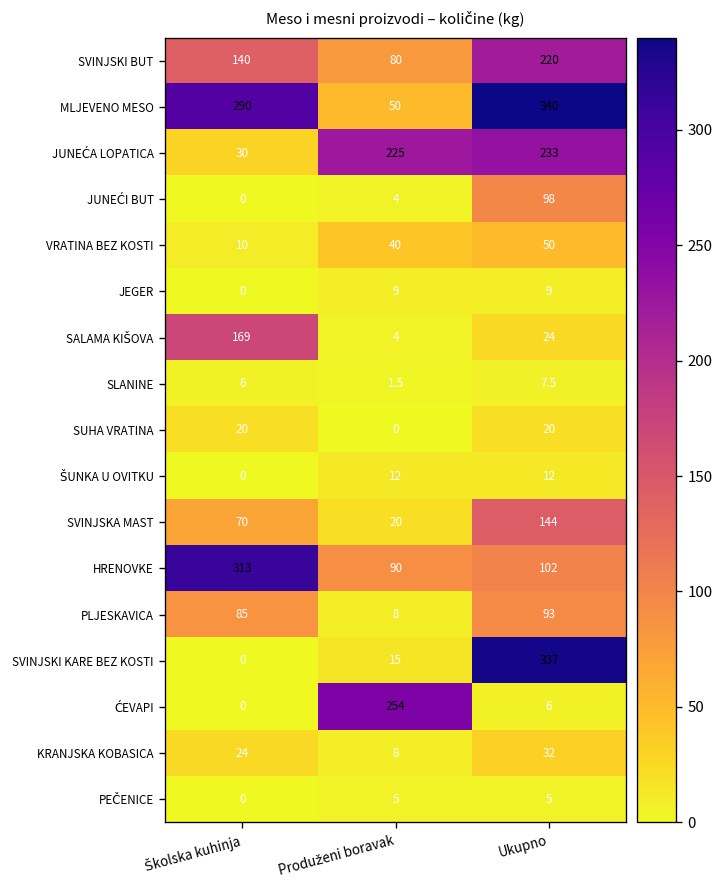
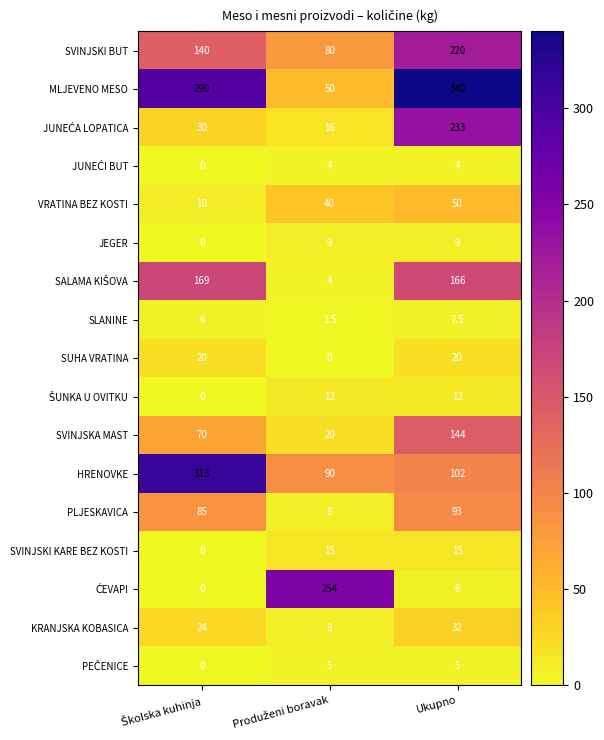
  {
    "SVINJSKI BUT": {
      "Školska kuhinja": 140,
      "Produženi boravak": 80,
      "Ukupno": 220
    },
    "MLJEVENO MESO": {
      "Školska kuhinja": 290,
      "Produženi boravak": 50,
      "Ukupno": 340
    },
    "JUNEĆA LOPATICA": {
      "Školska kuhinja": 30,
-     "Produženi boravak": 225,
+     "Produženi boravak": 16,
      "Ukupno": 233
    },
    "JUNEĆI BUT": {
      "Školska kuhinja": 0,
      "Produženi boravak": 4,
-     "Ukupno": 98
+     "Ukupno": 4
    },
    "VRATINA BEZ KOSTI": {
      "Školska kuhinja": 10,
      "Produženi boravak": 40,
      "Ukupno": 50
    },
    "JEGER": {
      "Školska kuhinja": 0,
      "Produženi boravak": 9,
      "Ukupno": 9
    },
    "SALAMA KIŠOVA": {
      "Školska kuhinja": 169,
      "Produženi boravak": 4,
-     "Ukupno": 24
+     "Ukupno": 166
    },
    "SLANINE": {
      "Školska kuhinja": 6,
      "Produženi boravak": 1.5,
      "Ukupno": 7.5
    },
    "SUHA VRATINA": {
      "Školska kuhinja": 20,
      "Produženi boravak": 0,
      "Ukupno": 20
    },
    "ŠUNKA U OVITKU": {
      "Školska kuhinja": 0,
      "Produženi boravak": 12,
      "Ukupno": 12
    },
    "SVINJSKA MAST": {
      "Školska kuhinja": 70,
      "Produženi boravak": 20,
      "Ukupno": 144
    },
    "HRENOVKE": {
      "Školska kuhinja": 313,
      "Produženi boravak": 90,
      "Ukupno": 102
    },
    "PLJESKAVICA": {
      "Školska kuhinja": 85,
      "Produženi boravak": 8,
      "Ukupno": 93
    },
    "SVINJSKI KARE BEZ KOSTI": {
      "Školska kuhinja": 0,
      "Produženi boravak": 15,
-     "Ukupno": 337
+     "Ukupno": 15
    },
    "ĆEVAPI": {
      "Školska kuhinja": 0,
      "Produženi boravak": 254,
      "Ukupno": 6
    },
    "KRANJSKA KOBASICA": {
      "Školska kuhinja": 24,
      "Produženi boravak": 8,
      "Ukupno": 32
    },
    "PEČENICE": {
      "Školska kuhinja": 0,
      "Produženi boravak": 5,
      "Ukupno": 5
    }
  }
